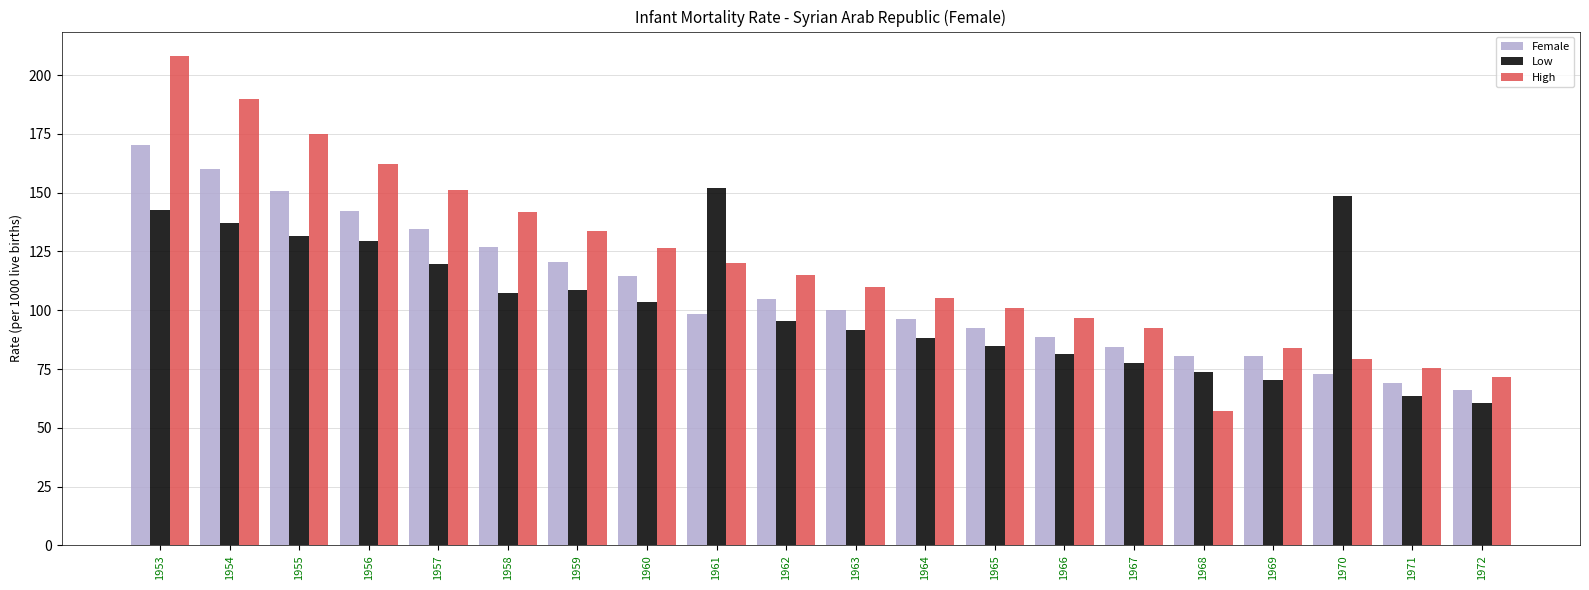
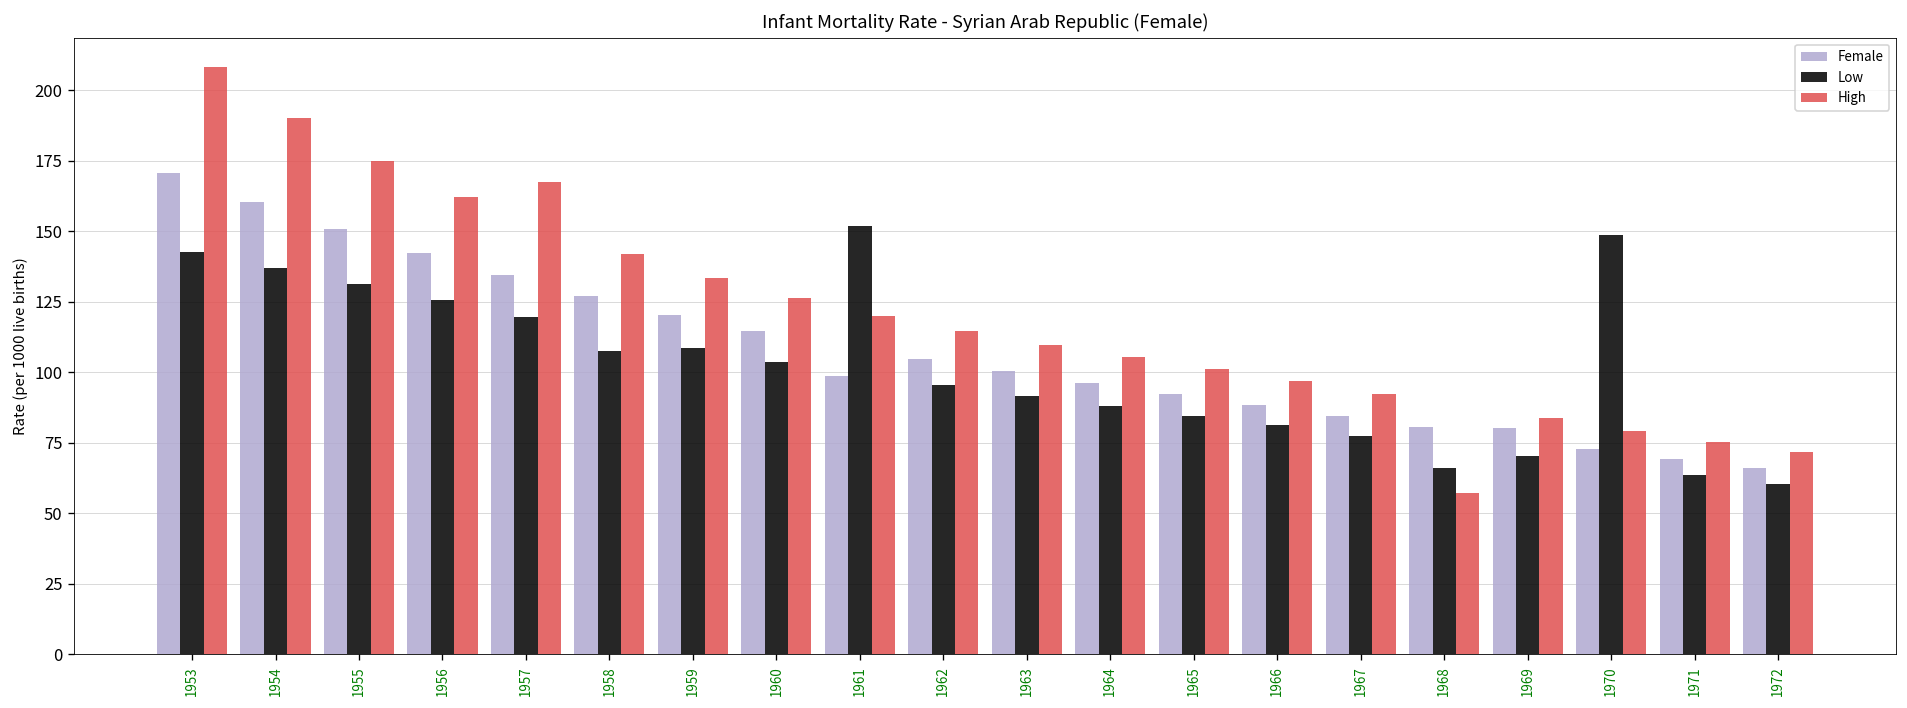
  {
    "Female": {
      "1953": 170,
      "1954": 160,
      "1955": 151,
      "1956": 142,
      "1957": 134,
      "1958": 127,
      "1959": 120,
      "1960": 114,
      "1961": 99,
      "1962": 105,
      "1963": 100,
      "1964": 96,
      "1965": 92,
      "1966": 89,
      "1967": 85,
      "1968": 81,
      "1969": 80,
      "1970": 73,
      "1971": 69,
      "1972": 66
    },
    "Low": {
      "1953": 143,
      "1954": 137,
      "1955": 131,
-     "1956": 129,
+     "1956": 126,
      "1957": 120,
      "1958": 107,
      "1959": 109,
      "1960": 104,
      "1961": 152,
      "1962": 95,
      "1963": 92,
      "1964": 88,
      "1965": 85,
      "1966": 81,
      "1967": 77,
-     "1968": 74,
+     "1968": 66,
      "1969": 70,
      "1970": 149,
      "1971": 64,
      "1972": 61
    },
    "High": {
      "1953": 208,
      "1954": 190,
      "1955": 175,
      "1956": 162,
-     "1957": 151,
+     "1957": 167,
      "1958": 142,
      "1959": 134,
      "1960": 126,
      "1961": 120,
      "1962": 115,
      "1963": 110,
      "1964": 105,
      "1965": 101,
      "1966": 97,
      "1967": 92,
      "1968": 57,
      "1969": 84,
      "1970": 79,
      "1971": 75,
      "1972": 72
    }
  }
